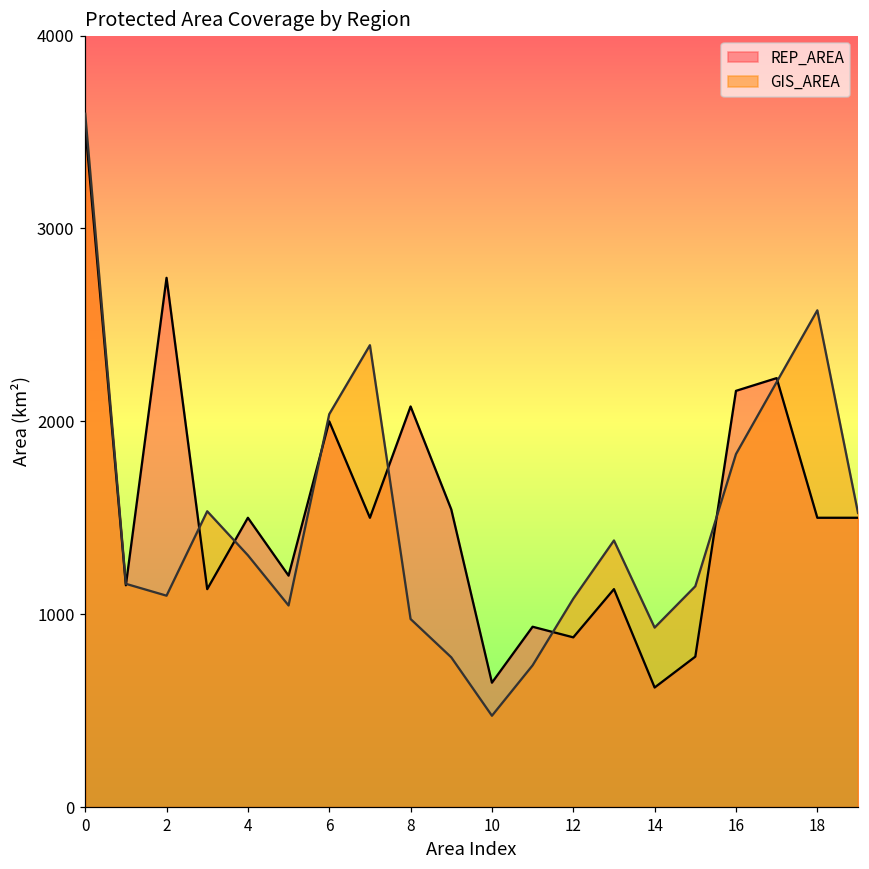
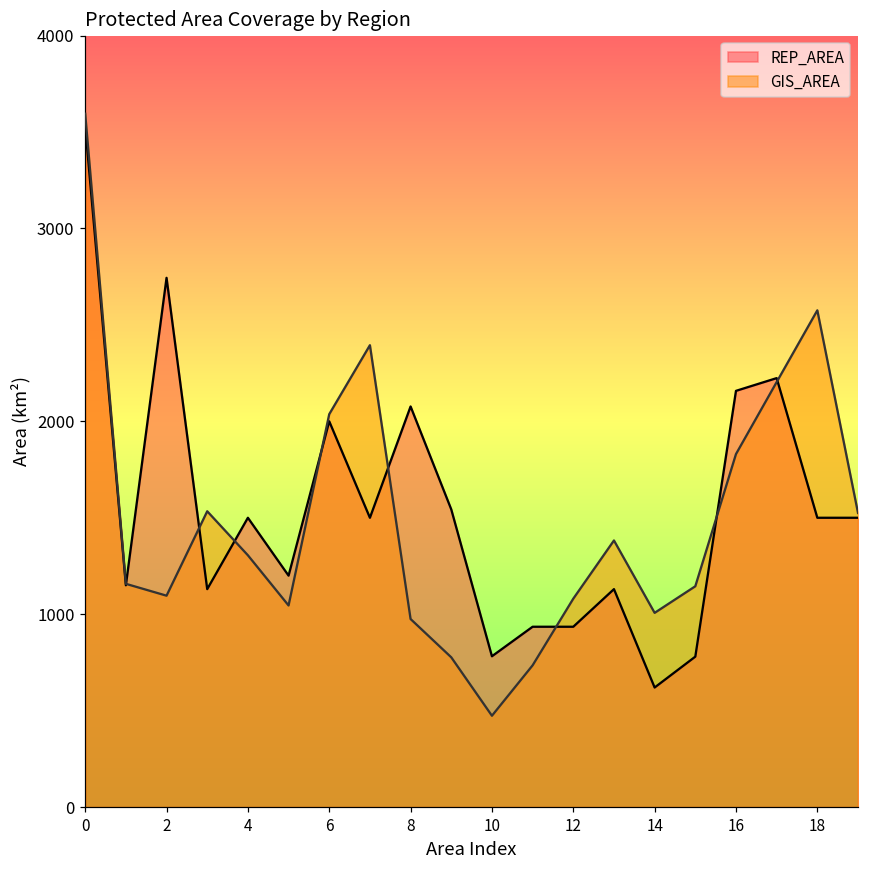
  {
    "REP_AREA": {
      "0": 3530,
      "2": 2740,
      "4": 1500,
      "6": 2000,
      "8": 2080,
-     "10": 650,
-     "12": 880,
+     "10": 780,
+     "12": 940,
      "14": 620,
      "16": 2160,
      "18": 1500
    },
    "GIS_AREA": {
      "0": 3590,
      "2": 1100,
      "4": 1310,
      "6": 2040,
      "8": 980,
      "10": 470,
      "12": 1080,
-     "14": 930,
+     "14": 1010,
      "16": 1830,
      "18": 2580
    }
  }
